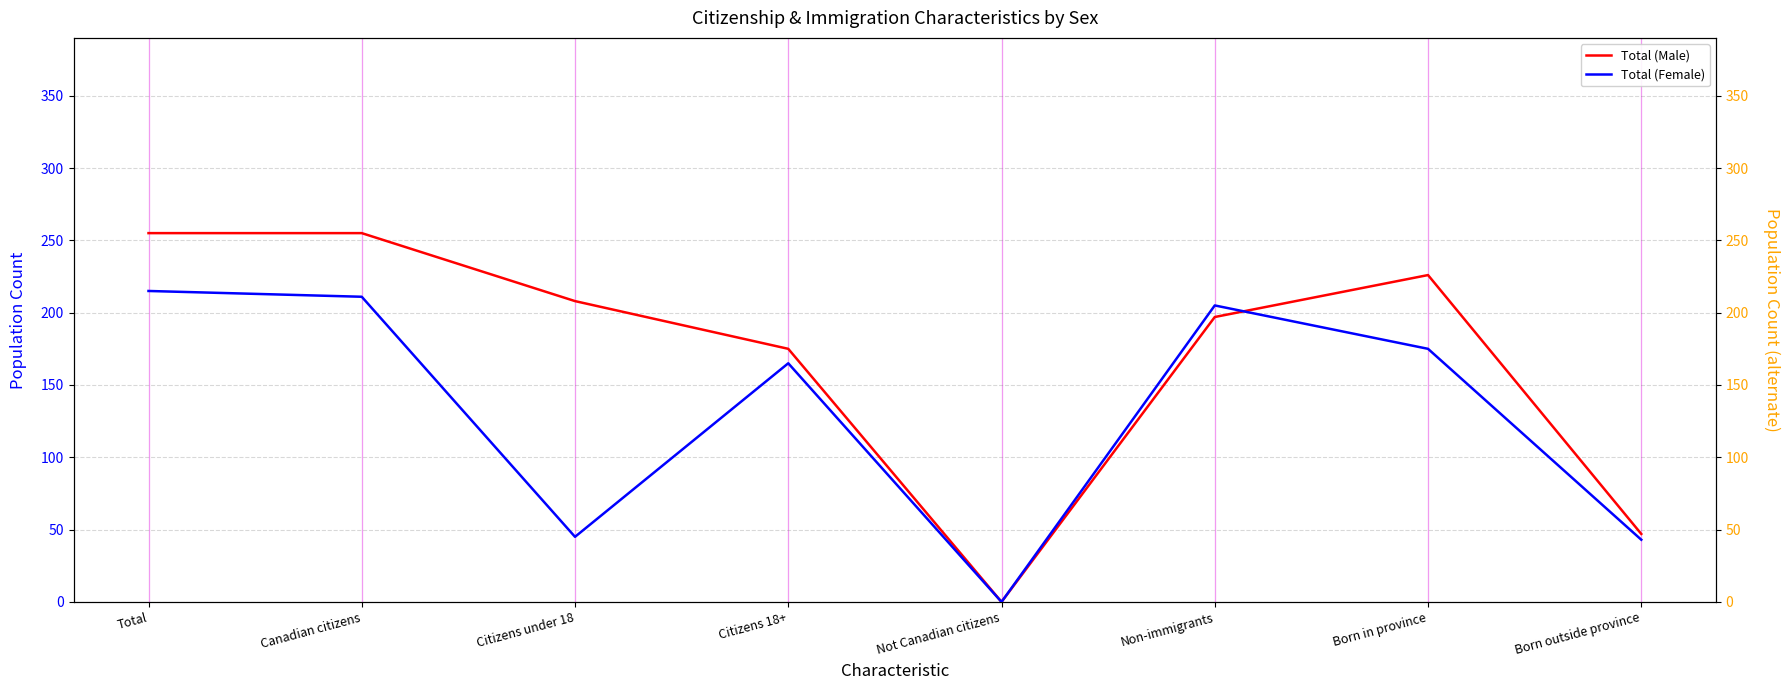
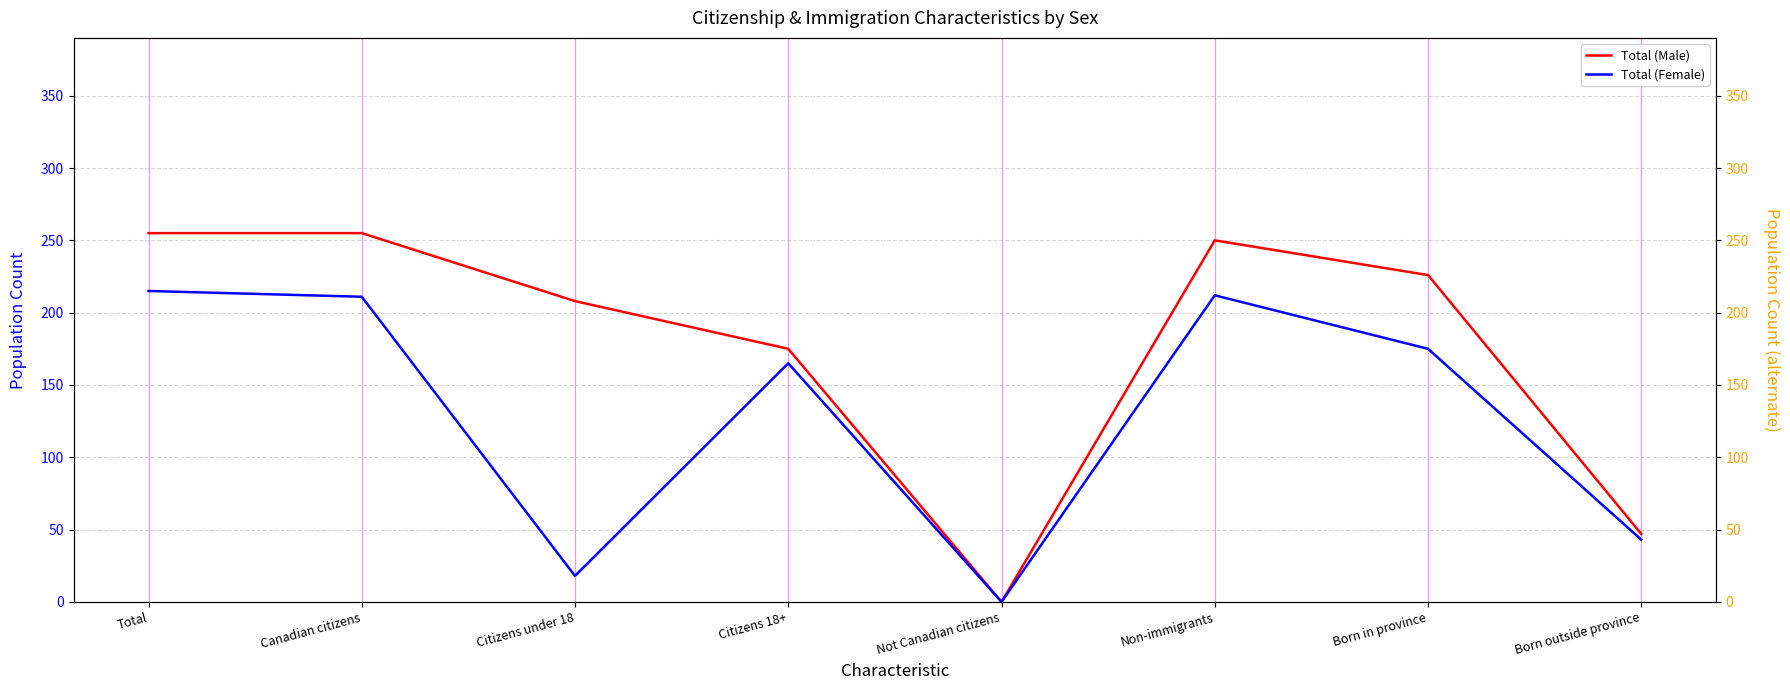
  {
    "Total (Male)": {
      "Total": 255,
      "Canadian citizens": 255,
      "Citizens under 18": 208,
      "Citizens 18+": 175,
      "Not Canadian citizens": 0,
-     "Non-immigrants": 197,
+     "Non-immigrants": 250,
      "Born in province": 226,
      "Born outside province": 47
    },
    "Total (Female)": {
      "Total": 215,
      "Canadian citizens": 211,
-     "Citizens under 18": 45,
+     "Citizens under 18": 18,
      "Citizens 18+": 165,
      "Not Canadian citizens": 0,
-     "Non-immigrants": 205,
+     "Non-immigrants": 212,
      "Born in province": 175,
      "Born outside province": 43
    }
  }
